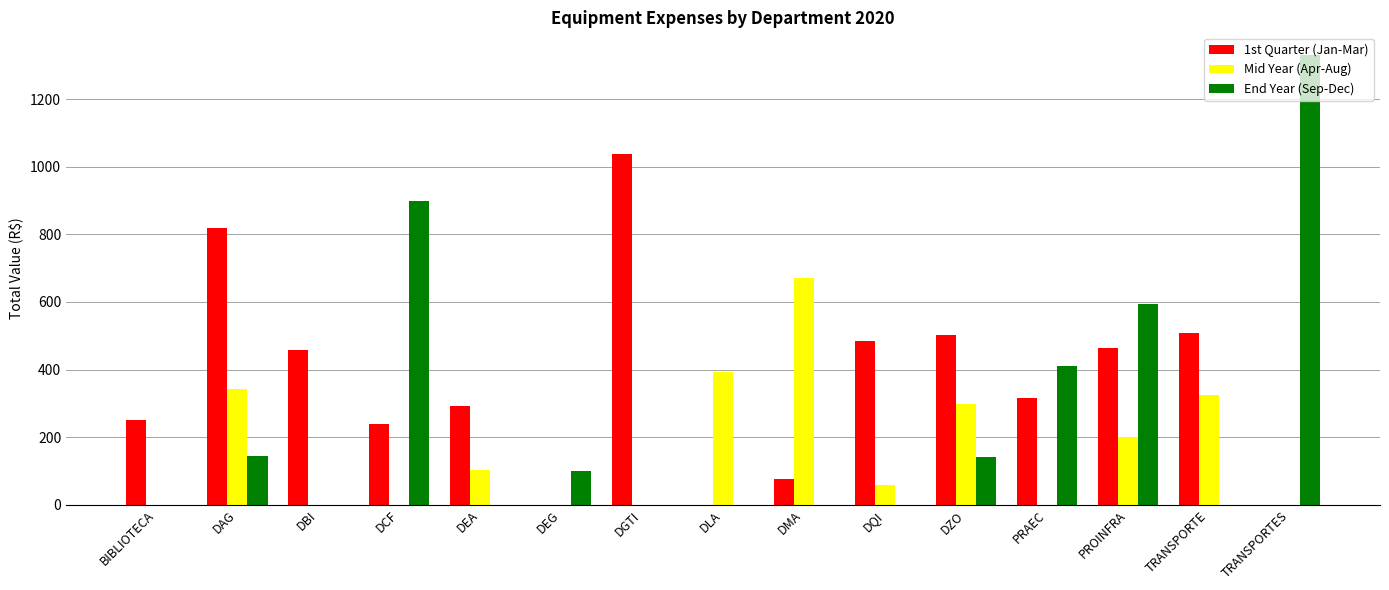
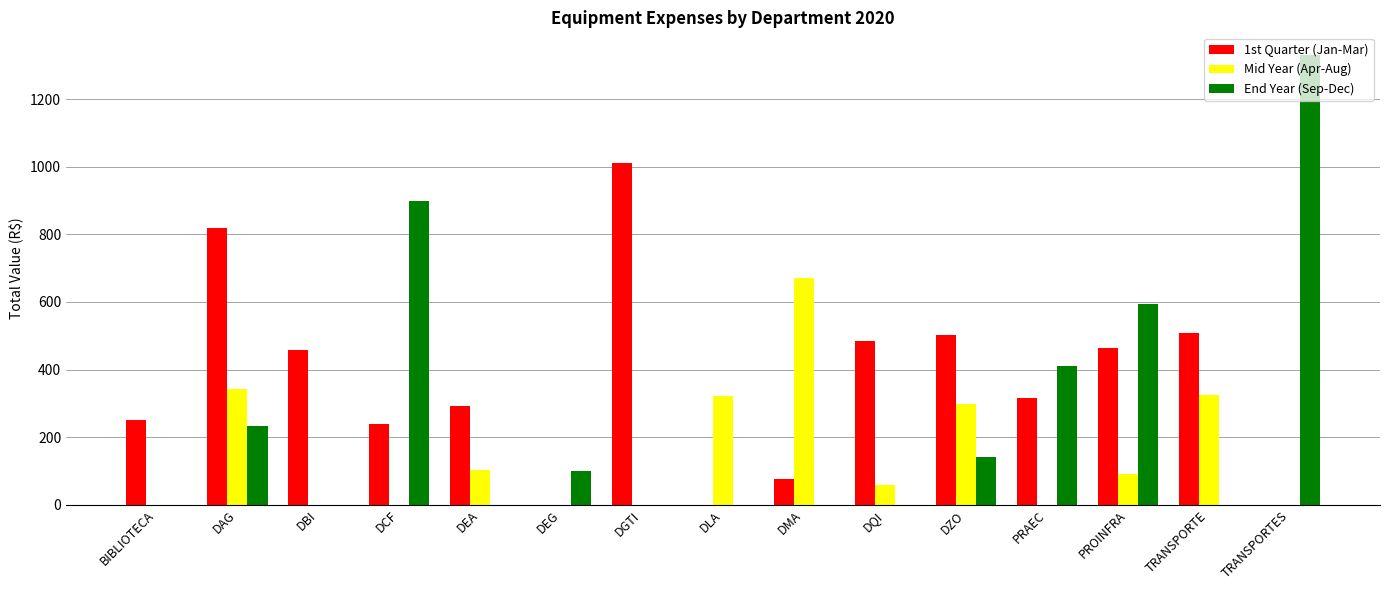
  {
    "1st Quarter (Jan-Mar)": {
      "BIBLIOTECA": 250,
      "DAG": 820,
      "DBI": 460,
      "DCF": 240,
      "DEA": 290,
      "DEG": 0,
-     "DGTI": 1040,
+     "DGTI": 1010,
      "DLA": 0,
      "DMA": 80,
      "DQI": 490,
      "DZO": 500,
      "PRAEC": 320,
      "PROINFRA": 460,
      "TRANSPORTE": 510,
      "TRANSPORTES": 0
    },
    "Mid Year (Apr-Aug)": {
      "BIBLIOTECA": 0,
      "DAG": 340,
      "DBI": 0,
      "DCF": 0,
      "DEA": 100,
      "DEG": 0,
      "DGTI": 0,
-     "DLA": 390,
+     "DLA": 320,
      "DMA": 670,
      "DQI": 60,
      "DZO": 300,
      "PRAEC": 0,
-     "PROINFRA": 200,
+     "PROINFRA": 90,
      "TRANSPORTE": 320,
      "TRANSPORTES": 0
    },
    "End Year (Sep-Dec)": {
      "BIBLIOTECA": 0,
-     "DAG": 140,
+     "DAG": 230,
      "DBI": 0,
      "DCF": 900,
      "DEA": 0,
      "DEG": 100,
      "DGTI": 0,
      "DLA": 0,
      "DMA": 0,
      "DQI": 0,
      "DZO": 140,
      "PRAEC": 410,
      "PROINFRA": 590,
      "TRANSPORTE": 0
    }
  }
